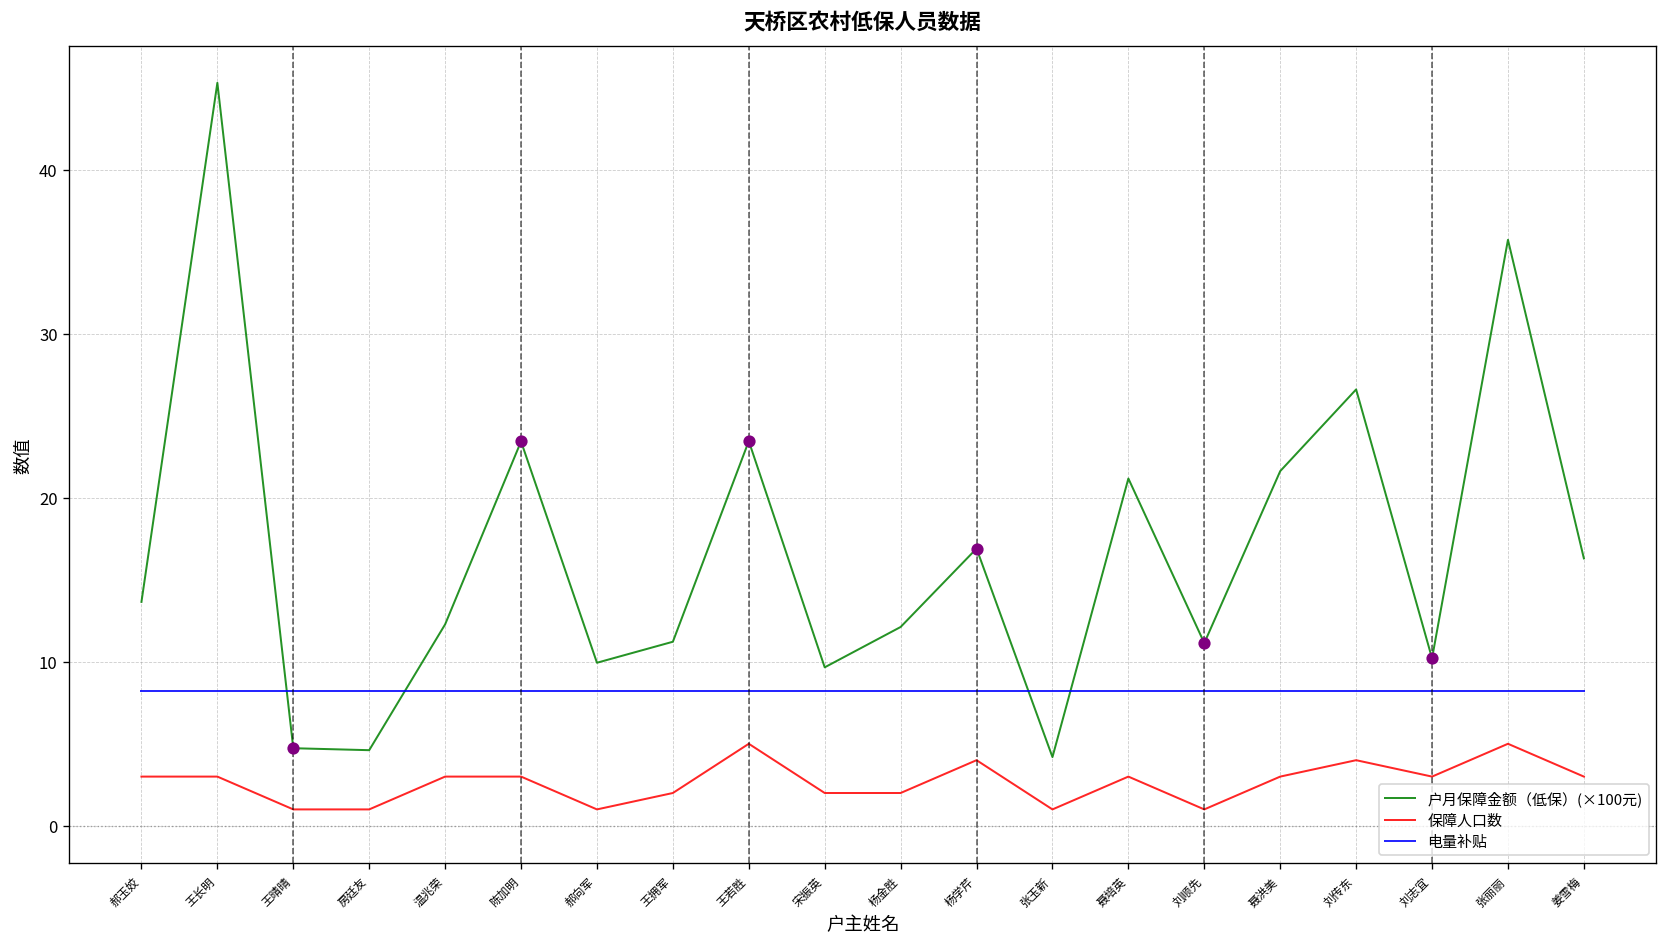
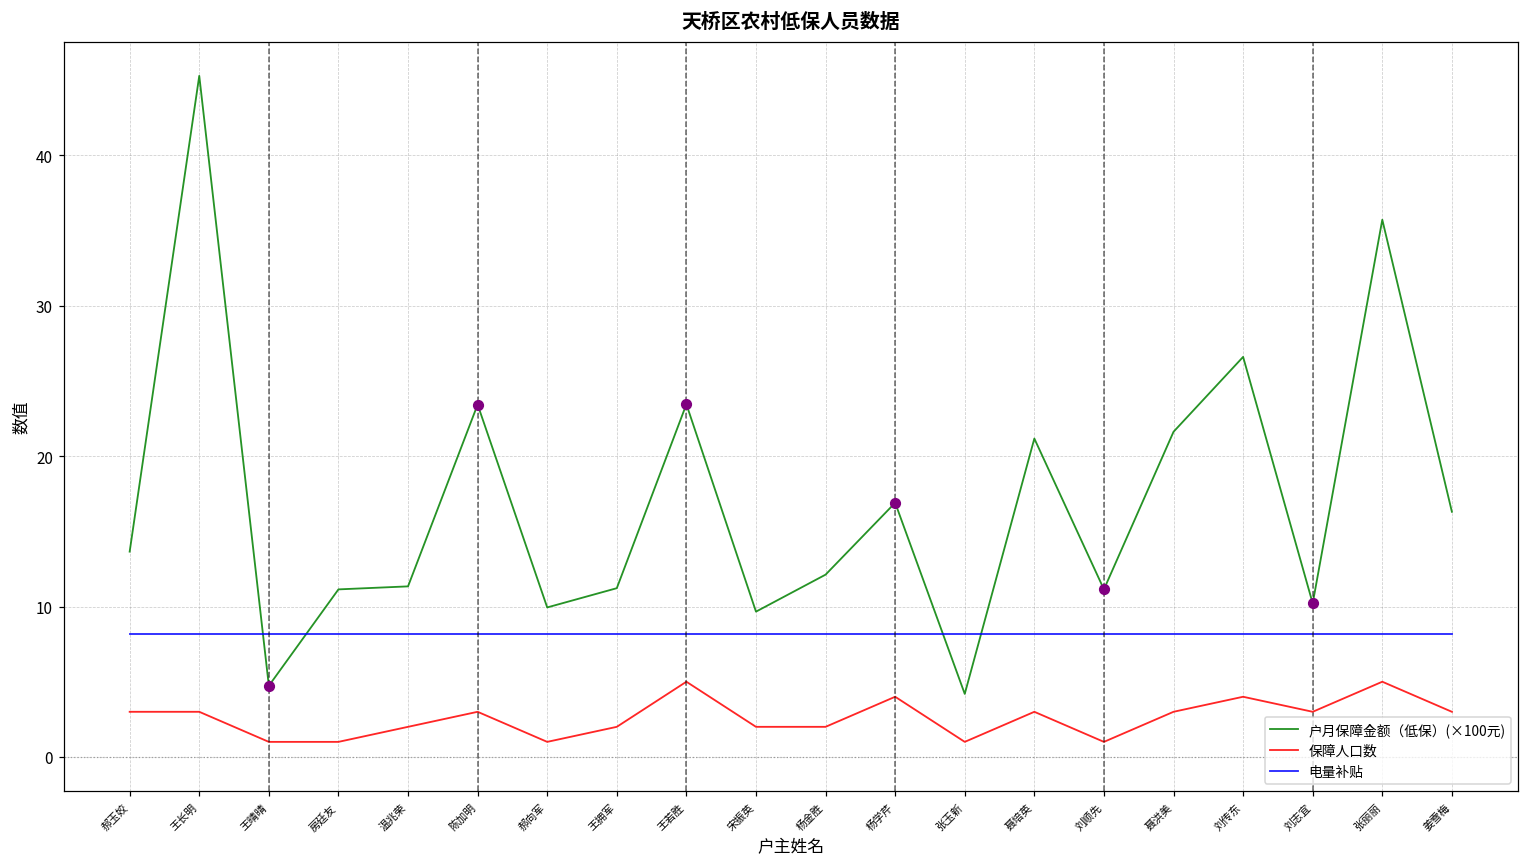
  {
    "户月保障金额（低保）(×100元)": {
      "郝玉姣": 13.7,
      "王长明": 45.3,
-     "房廷友": 4.6,
-     "温兆荣": 12.3,
+     "房廷友": 11.1,
+     "温兆荣": 11.3,
      "郝向军": 9.9,
      "王拥军": 11.2,
      "宋振英": 9.7,
      "杨金胜": 12.1,
      "张玉新": 4.2,
      "聂培英": 21.2,
      "聂洪美": 21.6,
      "刘传东": 26.6,
      "张丽丽": 35.7,
      "姜雪梅": 16.3
    },
    "保障人口数": {
      "郝玉姣": 3,
      "王长明": 3,
      "王晴晴": 1,
      "房廷友": 1,
-     "温兆荣": 3,
+     "温兆荣": 2,
      "陈加明": 3,
      "郝向军": 1,
      "王拥军": 2,
      "王若胜": 5,
      "宋振英": 2,
      "杨金胜": 2,
      "杨学芹": 4,
      "张玉新": 1,
      "聂培英": 3,
      "刘顺先": 1,
      "聂洪美": 3,
      "刘传东": 4,
      "刘志宜": 3,
      "张丽丽": 5,
      "姜雪梅": 3
    },
    "电量补贴": {
      "郝玉姣": 8.2,
      "王长明": 8.2,
      "王晴晴": 8.2,
      "房廷友": 8.2,
      "温兆荣": 8.2,
      "陈加明": 8.2,
      "郝向军": 8.2,
      "王拥军": 8.2,
      "王若胜": 8.2,
      "宋振英": 8.2,
      "杨金胜": 8.2,
      "杨学芹": 8.2,
      "张玉新": 8.2,
      "聂培英": 8.2,
      "刘顺先": 8.2,
      "聂洪美": 8.2,
      "刘传东": 8.2,
      "刘志宜": 8.2,
      "张丽丽": 8.2,
      "姜雪梅": 8.2
    }
  }
